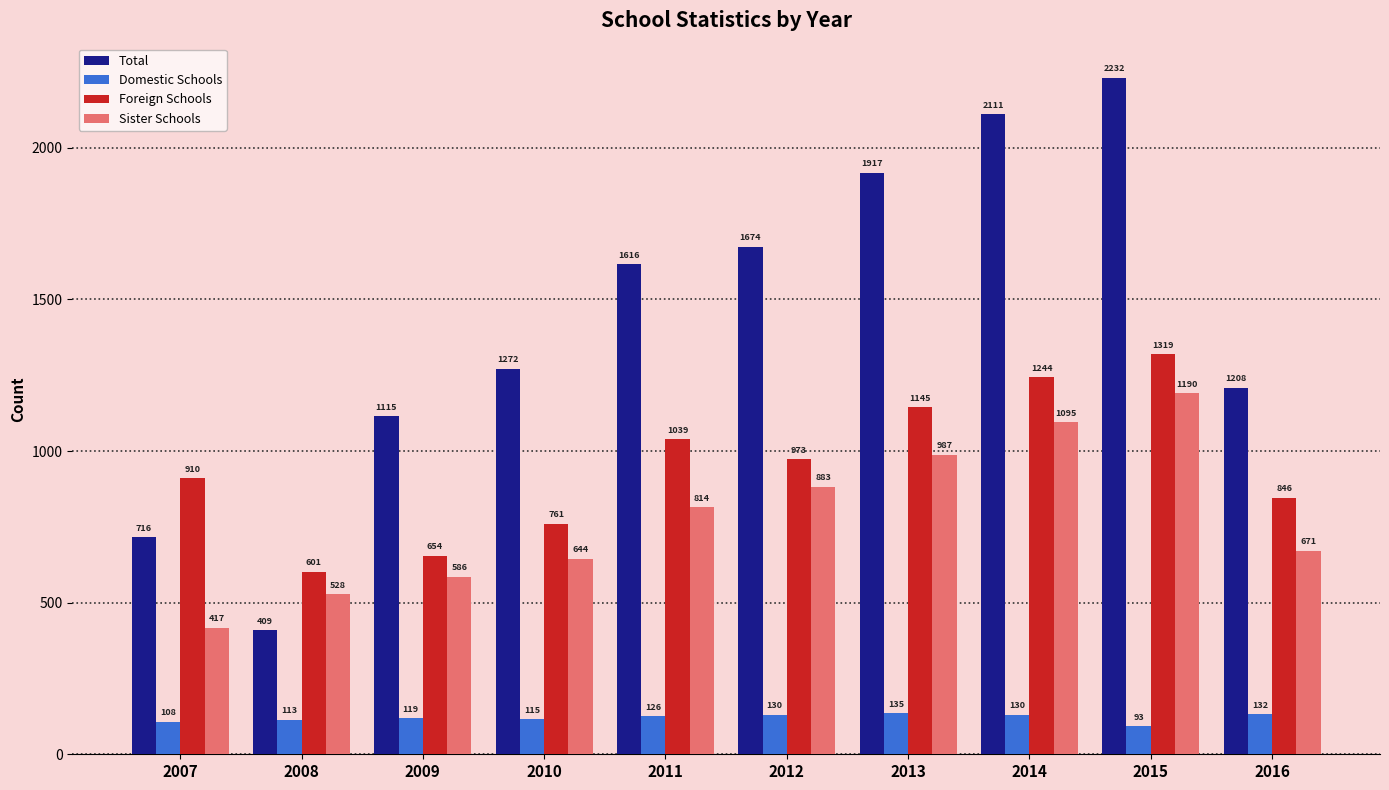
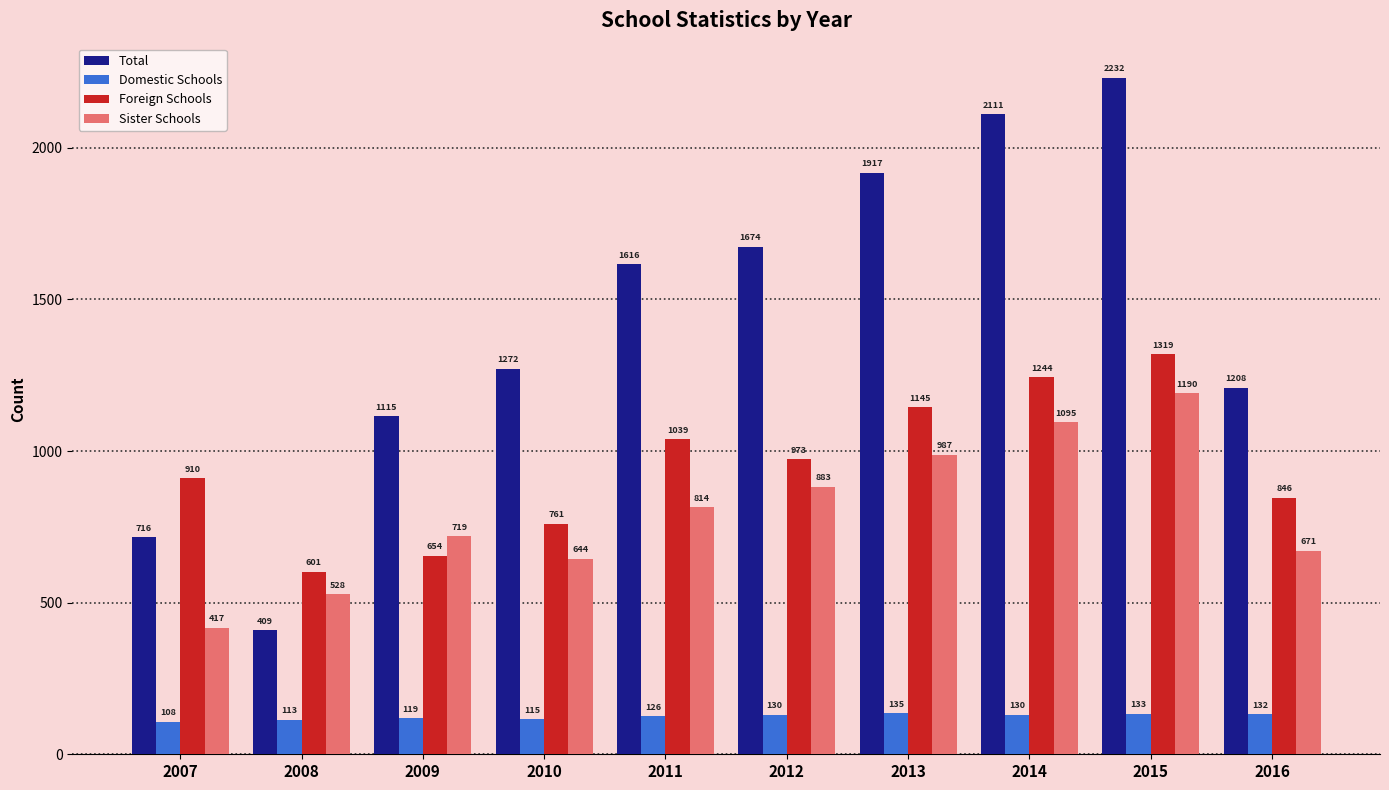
  {
    "Total": {
      "2007": 716,
      "2008": 409,
      "2009": 1115,
      "2010": 1272,
      "2011": 1616,
      "2012": 1674,
      "2013": 1917,
      "2014": 2111,
      "2015": 2232,
      "2016": 1208
    },
    "Domestic Schools": {
      "2007": 108,
      "2008": 113,
      "2009": 119,
      "2010": 115,
      "2011": 126,
      "2012": 130,
      "2013": 135,
      "2014": 130,
-     "2015": 93,
+     "2015": 133,
      "2016": 132
    },
    "Foreign Schools": {
      "2007": 910,
      "2008": 601,
      "2009": 654,
      "2010": 761,
      "2011": 1039,
      "2012": 973,
      "2013": 1145,
      "2014": 1244,
      "2015": 1319,
      "2016": 846
    },
    "Sister Schools": {
      "2007": 417,
      "2008": 528,
-     "2009": 586,
+     "2009": 719,
      "2010": 644,
      "2011": 814,
      "2012": 883,
      "2013": 987,
      "2014": 1095,
      "2015": 1190,
      "2016": 671
    }
  }
